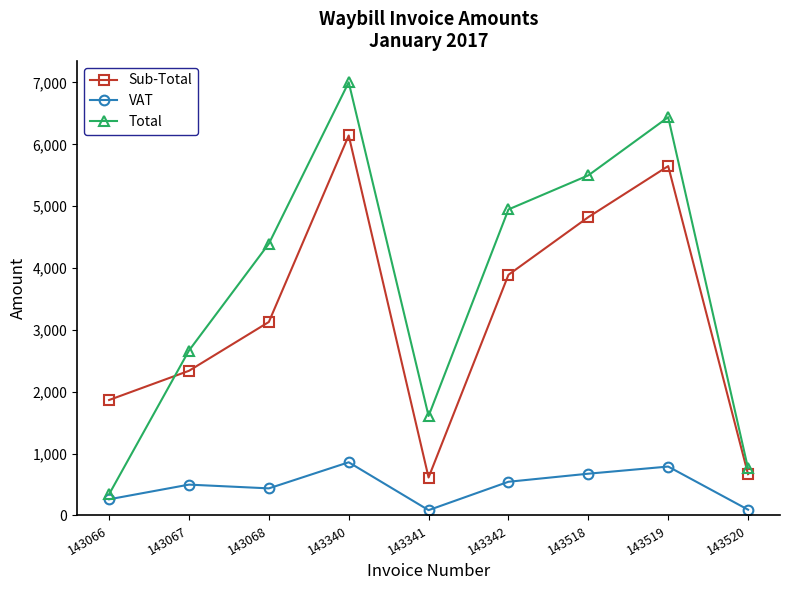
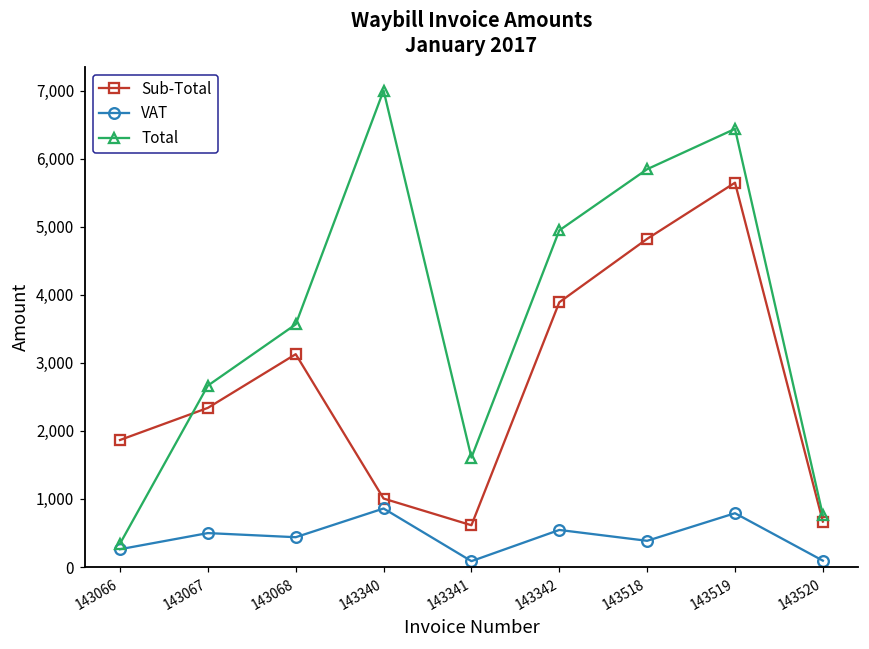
  {
    "Sub-Total": {
      "143066": "1,900",
      "143067": "2,300",
      "143068": "3,100",
-     "143340": "6,100",
+     "143340": "1,000",
      "143341": "600",
      "143342": "3,900",
      "143518": "4,800",
      "143519": "5,600",
      "143520": "700"
    },
    "VAT": {
      "143066": "300",
      "143067": "500",
      "143068": "400",
      "143340": "900",
      "143341": "100",
      "143342": "500",
-     "143518": "700",
+     "143518": "400",
      "143519": "800",
      "143520": "100"
    },
    "Total": {
      "143066": "300",
      "143067": "2,700",
-     "143068": "4,400",
+     "143068": "3,600",
      "143340": "7,000",
      "143341": "1,600",
      "143342": "4,900",
-     "143518": "5,500",
+     "143518": "5,800",
      "143519": "6,400",
      "143520": "800"
    }
  }
